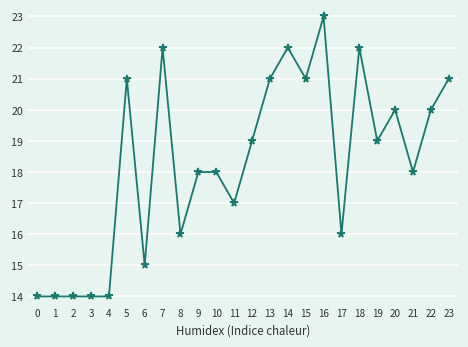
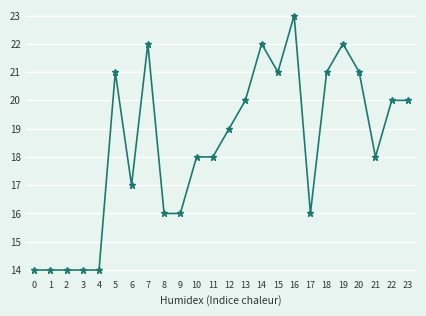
  {
    "0": 14,
    "1": 14,
    "2": 14,
    "3": 14,
    "4": 14,
    "5": 21,
-   "6": 15,
+   "6": 17,
    "7": 22,
    "8": 16,
-   "9": 18,
+   "9": 16,
    "10": 18,
-   "11": 17,
+   "11": 18,
    "12": 19,
-   "13": 21,
+   "13": 20,
    "14": 22,
    "15": 21,
    "16": 23,
    "17": 16,
-   "18": 22,
-   "19": 19,
-   "20": 20,
+   "18": 21,
+   "19": 22,
+   "20": 21,
    "21": 18,
    "22": 20,
-   "23": 21
+   "23": 20
  }
